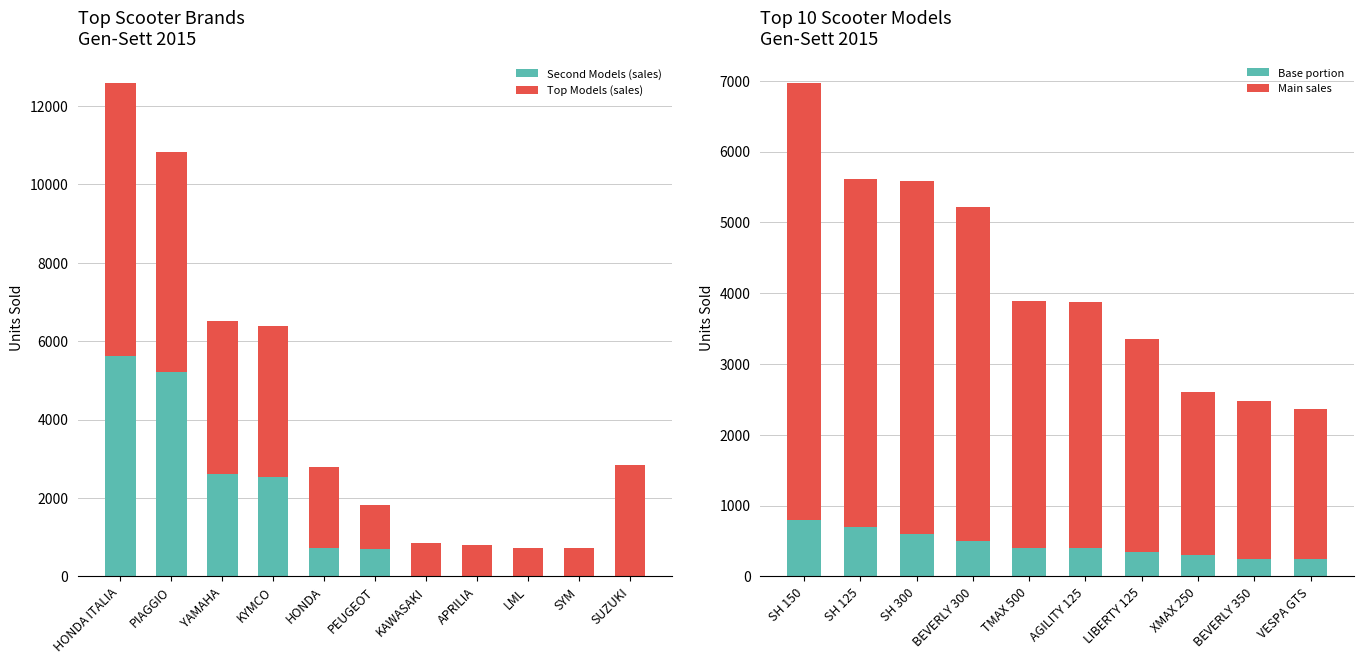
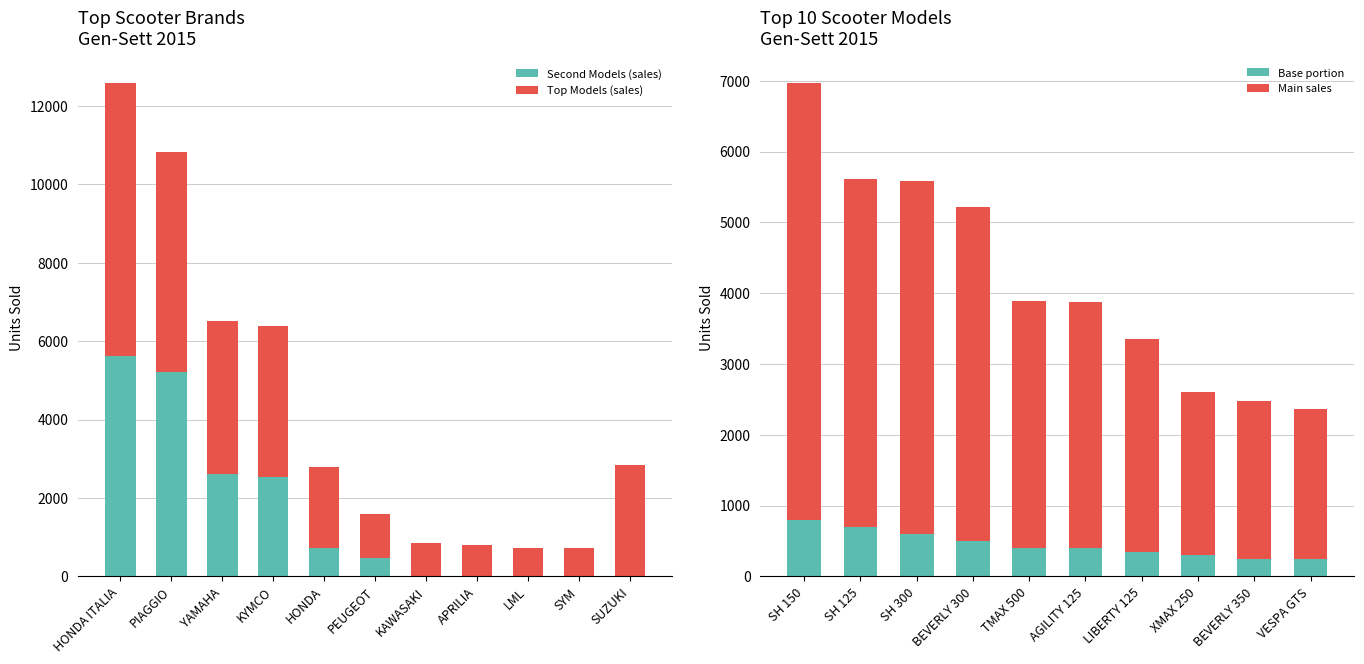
  {
    "Top Scooter Brands Gen-Sett 2015": {
      "Second Models (sales)": {
        "HONDA ITALIA": 5600,
        "PIAGGIO": 5200,
        "YAMAHA": 2600,
        "KYMCO": 2500,
        "HONDA": 700,
-       "PEUGEOT": 700,
+       "PEUGEOT": 500,
        "KAWASAKI": 0,
        "APRILIA": 0,
        "LML": 0,
        "SYM": 0,
        "SUZUKI": 0
      },
      "Top Models (sales)": {
        "HONDA ITALIA": 7000,
        "PIAGGIO": 5600,
        "YAMAHA": 3900,
        "KYMCO": 3900,
        "HONDA": 2100,
        "PEUGEOT": 1100,
        "KAWASAKI": 800,
        "APRILIA": 800,
        "LML": 700,
        "SYM": 700,
        "SUZUKI": 2800
      }
    },
    "Top 10 Scooter Models Gen-Sett 2015": {
      "Base portion": {
        "SH 150": 800,
        "SH 125": 700,
        "SH 300": 600,
        "BEVERLY 300": 500,
        "TMAX 500": 400,
        "AGILITY 125": 400,
        "LIBERTY 125": 400,
        "XMAX 250": 300,
        "BEVERLY 350": 300,
        "VESPA GTS": 200
      },
      "Main sales": {
        "SH 150": 6200,
        "SH 125": 4900,
        "SH 300": 5000,
        "BEVERLY 300": 4700,
        "TMAX 500": 3500,
        "AGILITY 125": 3500,
        "LIBERTY 125": 3000,
        "XMAX 250": 2300,
        "BEVERLY 350": 2200,
        "VESPA GTS": 2100
      }
    }
  }
